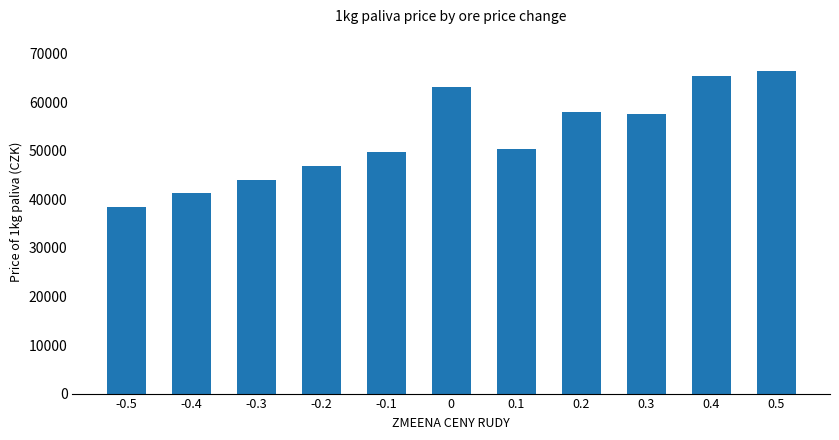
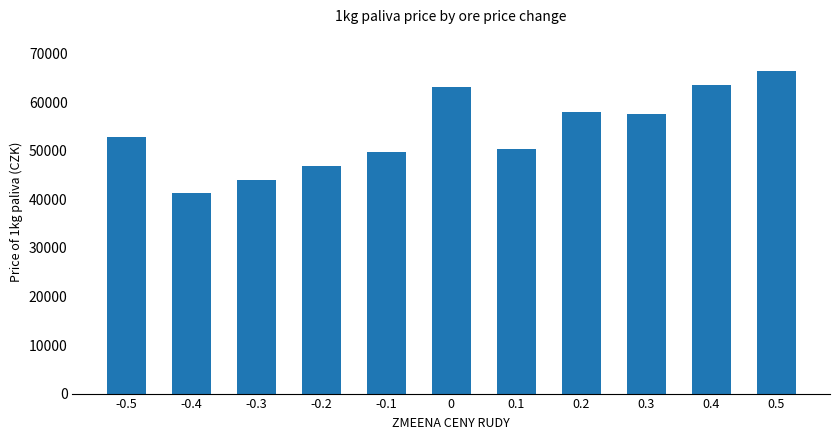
  {
-   "-0.5": 38000,
+   "-0.5": 53000,
    "-0.4": 41000,
    "-0.3": 44000,
    "-0.2": 47000,
    "-0.1": 50000,
    "0": 63000,
    "0.1": 50000,
    "0.2": 58000,
    "0.3": 58000,
-   "0.4": 65000,
+   "0.4": 64000,
    "0.5": 66000
  }
